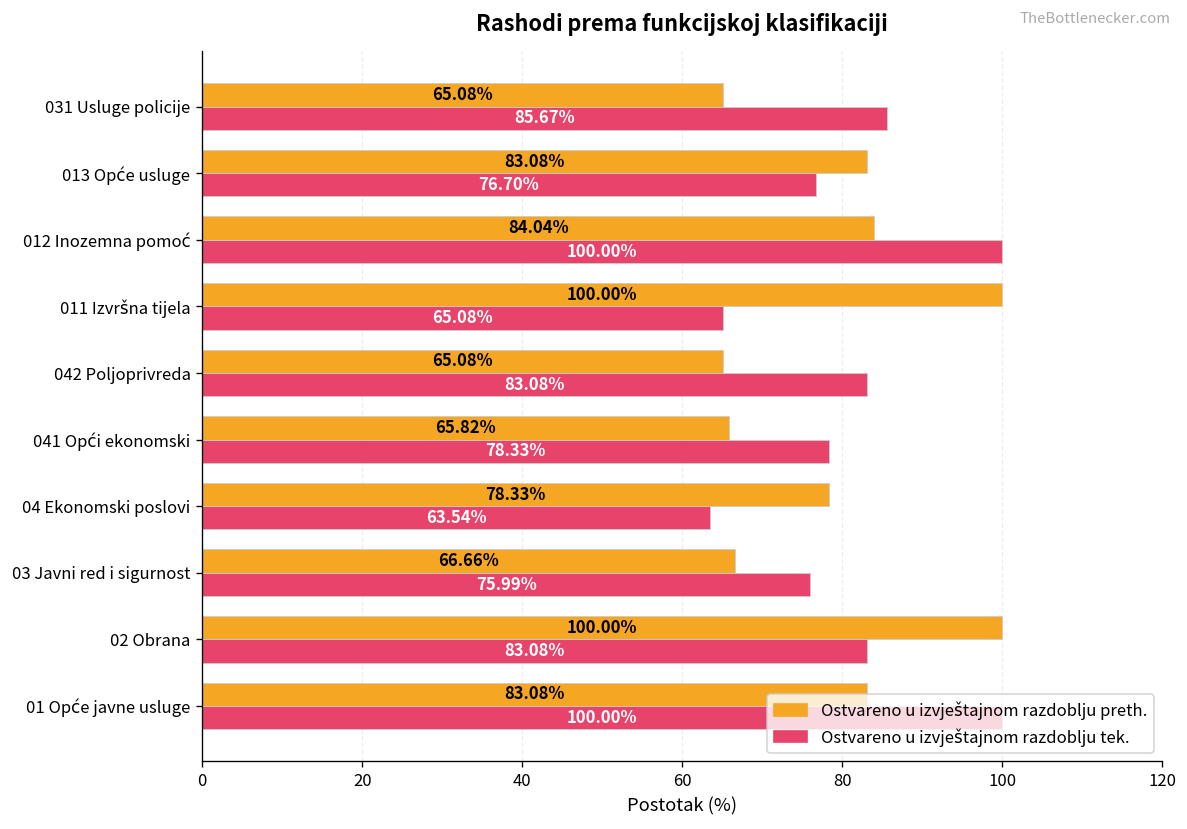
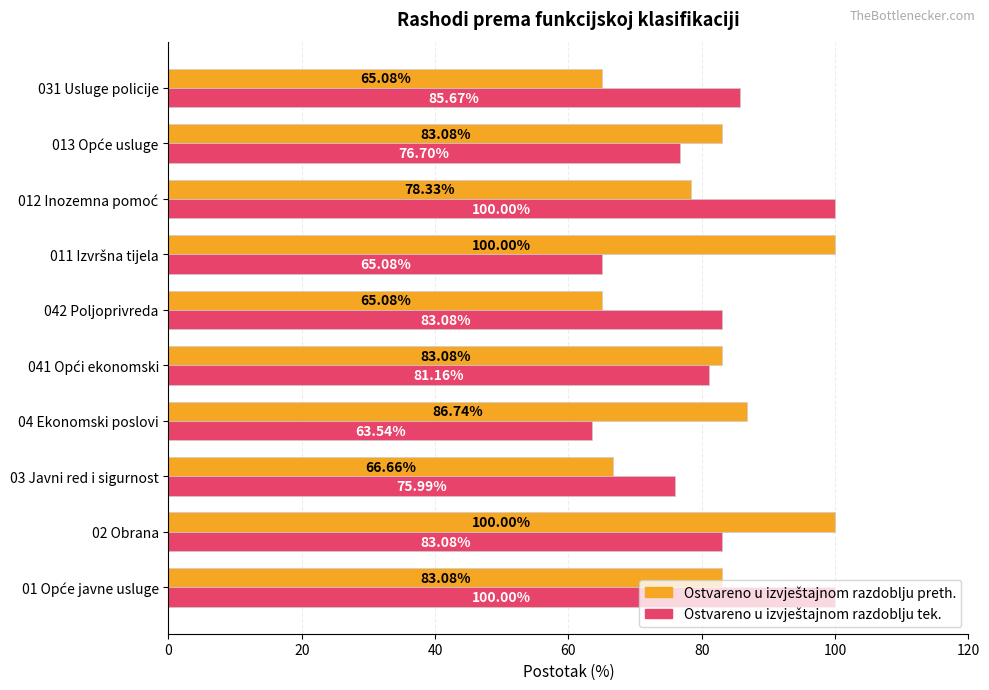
  {
    "Ostvareno u izvještajnom razdoblju preth.": {
      "031 Usluge policije": "65.08%",
      "013 Opće usluge": "83.08%",
-     "012 Inozemna pomoć": "84.04%",
+     "012 Inozemna pomoć": "78.33%",
      "011 Izvršna tijela": "100.00%",
      "042 Poljoprivreda": "65.08%",
-     "041 Opći ekonomski": "65.82%",
-     "04 Ekonomski poslovi": "78.33%",
+     "041 Opći ekonomski": "83.08%",
+     "04 Ekonomski poslovi": "86.74%",
      "03 Javni red i sigurnost": "66.66%",
      "02 Obrana": "100.00%",
      "01 Opće javne usluge": "83.08%"
    },
    "Ostvareno u izvještajnom razdoblju tek.": {
      "031 Usluge policije": "85.67%",
      "013 Opće usluge": "76.70%",
      "012 Inozemna pomoć": "100.00%",
      "011 Izvršna tijela": "65.08%",
      "042 Poljoprivreda": "83.08%",
-     "041 Opći ekonomski": "78.33%",
+     "041 Opći ekonomski": "81.16%",
      "04 Ekonomski poslovi": "63.54%",
      "03 Javni red i sigurnost": "75.99%",
      "02 Obrana": "83.08%"
    }
  }
